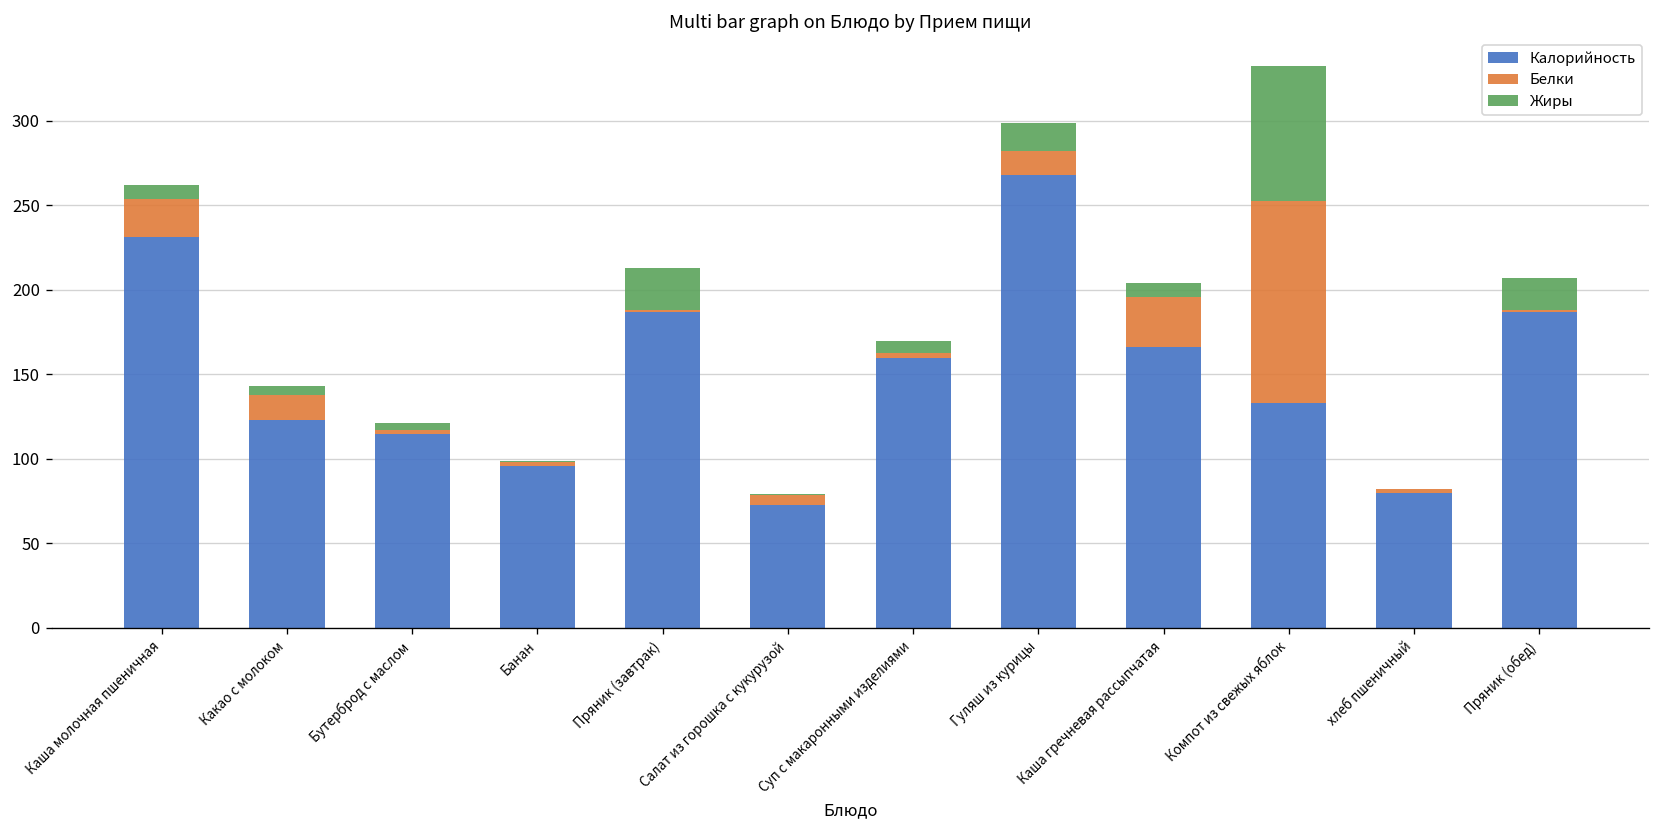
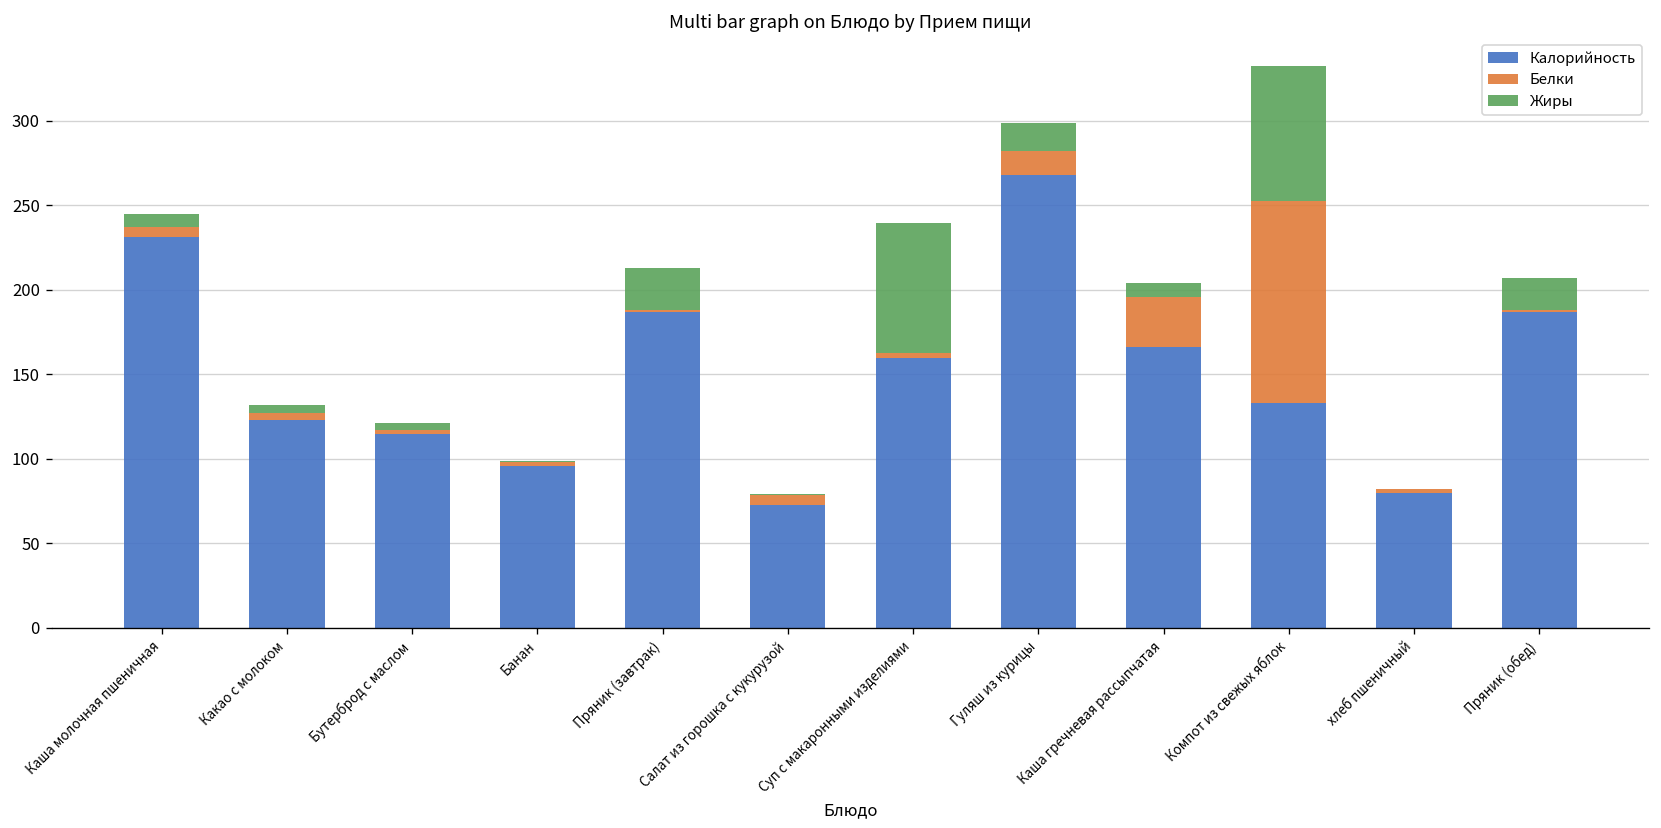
  {
    "Калорийность": {
      "Каша молочная пшеничная": 231,
      "Какао с молоком": 123,
      "Бутерброд с маслом": 115,
      "Банан": 96,
      "Пряник (завтрак)": 187,
      "Салат из горошка с кукурузой": 73,
      "Суп с макаронными изделиями": 160,
      "Гуляш из курицы": 268,
      "Каша гречневая рассыпчатая": 166,
      "Компот из свежых яблок": 133,
      "хлеб пшеничный": 80,
      "Пряник (обед)": 187
    },
    "Белки": {
-     "Каша молочная пшеничная": 23,
-     "Какао с молоком": 15,
+     "Каша молочная пшеничная": 6,
+     "Какао с молоком": 4,
      "Бутерброд с маслом": 2,
      "Банан": 2,
      "Салат из горошка с кукурузой": 6,
      "Суп с макаронными изделиями": 3,
      "Гуляш из курицы": 14,
      "Каша гречневая рассыпчатая": 30,
      "Компот из свежых яблок": 120,
      "хлеб пшеничный": 2
    },
    "Жиры": {
      "Каша молочная пшеничная": 8,
      "Какао с молоком": 5,
      "Бутерброд с маслом": 4,
      "Пряник (завтрак)": 25,
-     "Суп с макаронными изделиями": 7,
+     "Суп с макаронными изделиями": 77,
      "Гуляш из курицы": 17,
      "Каша гречневая рассыпчатая": 8,
      "Компот из свежых яблок": 80,
      "Пряник (обед)": 19
    }
  }
